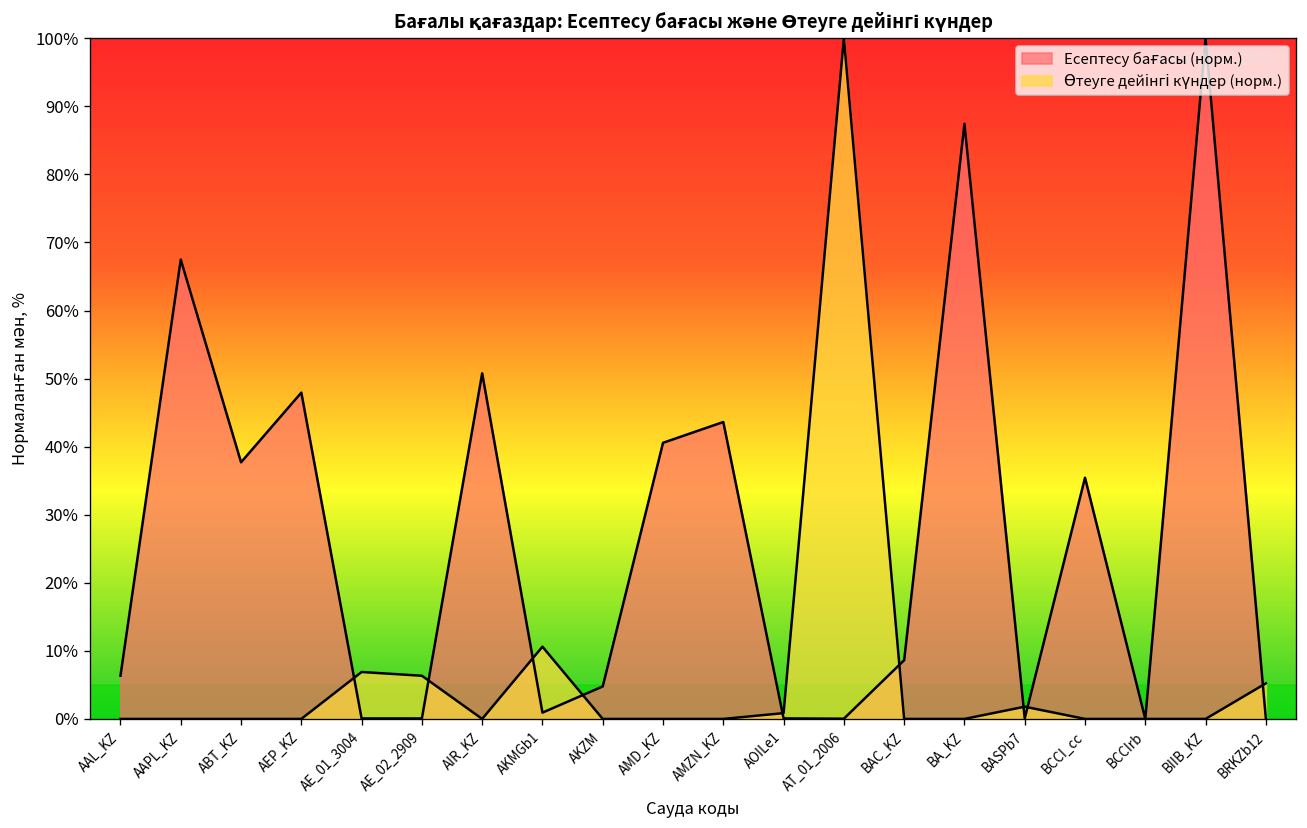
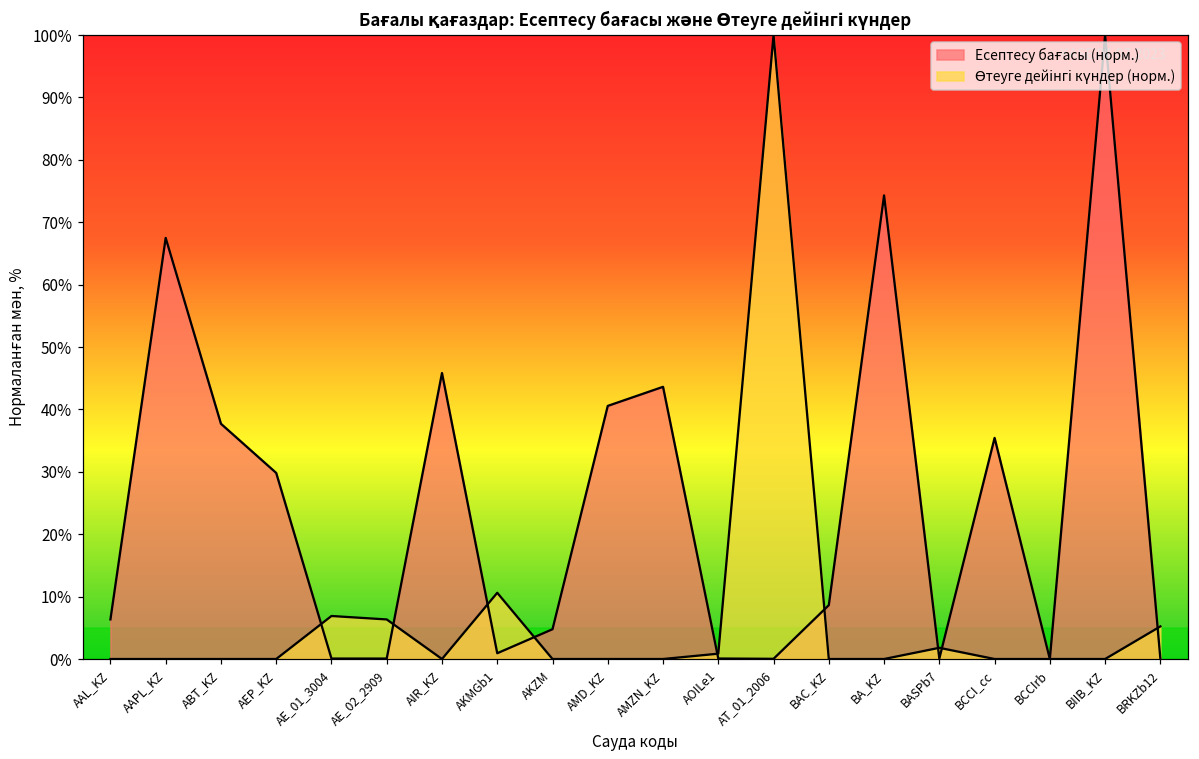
  {
    "Есептесу бағасы (норм.)": {
      "AAL_KZ": "6%",
      "AAPL_KZ": "67%",
      "ABT_KZ": "38%",
-     "AEP_KZ": "48%",
-     "AIR_KZ": "51%",
+     "AEP_KZ": "30%",
+     "AIR_KZ": "46%",
      "AMD_KZ": "41%",
      "AMZN_KZ": "44%",
      "BAC_KZ": "9%",
-     "BA_KZ": "87%",
+     "BA_KZ": "74%",
      "BCCI_cc": "35%"
    },
    "Өтеуге дейінгі күндер (норм.)": {
      "AE_01_3004": "7%",
      "AE_02_2909": "6%",
      "AKMGb1": "11%",
      "AT_01_2006": "100%",
      "BRKZb12": "5%"
    }
  }
